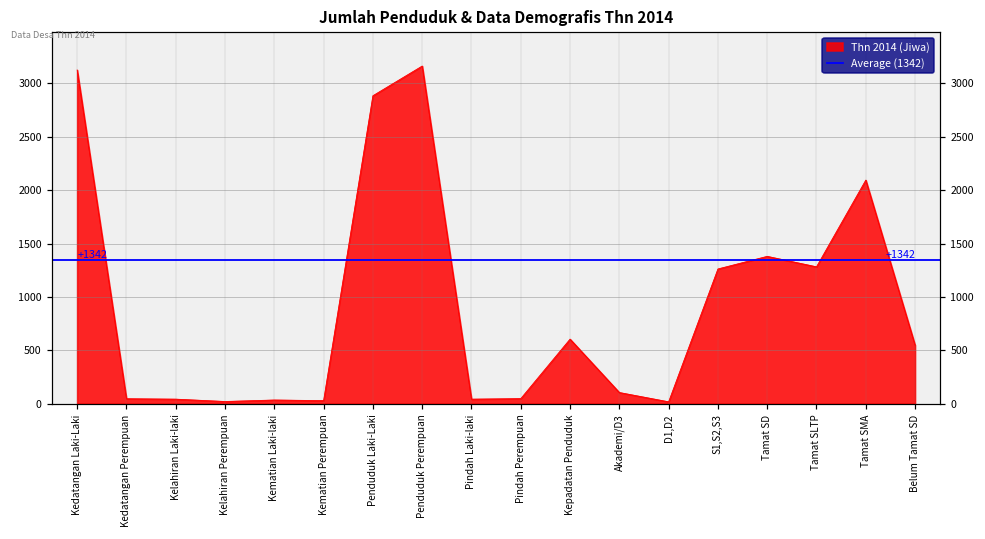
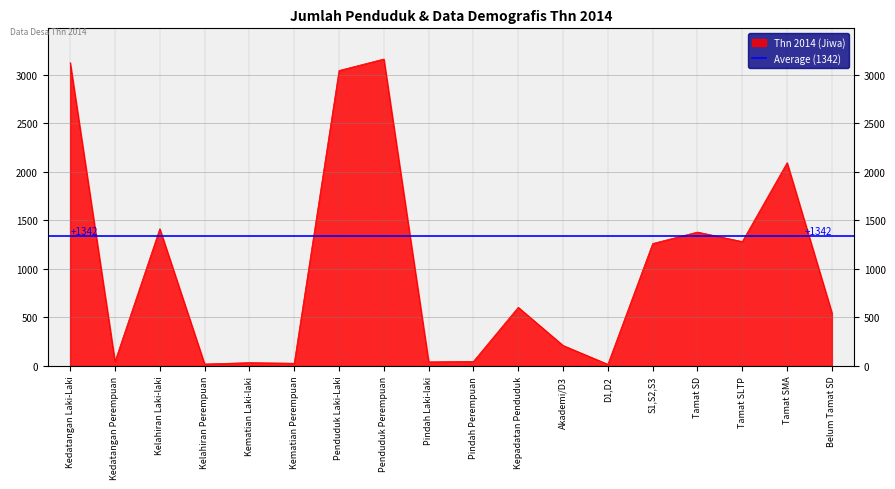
  {
    "Kedatangan Laki-Laki": 3100,
    "Kedatangan Perempuan": 0,
-   "Kelahiran Laki-laki": 0,
+   "Kelahiran Laki-laki": 1400,
    "Kelahiran Perempuan": 0,
    "Kematian Laki-laki": 0,
    "Kematian Perempuan": 0,
-   "Penduduk Laki-Laki": 2900,
+   "Penduduk Laki-Laki": 3000,
    "Penduduk Perempuan": 3200,
    "Pindah Laki-laki": 0,
    "Pindah Perempuan": 0,
    "Kepadatan Penduduk": 600,
-   "Akademi/D3": 100,
+   "Akademi/D3": 200,
    "D1,D2": 0,
    "S1,S2,S3": 1300,
    "Tamat SD": 1400,
    "Tamat SLTP": 1300,
    "Tamat SMA": 2100,
    "Belum Tamat SD": 500
  }
